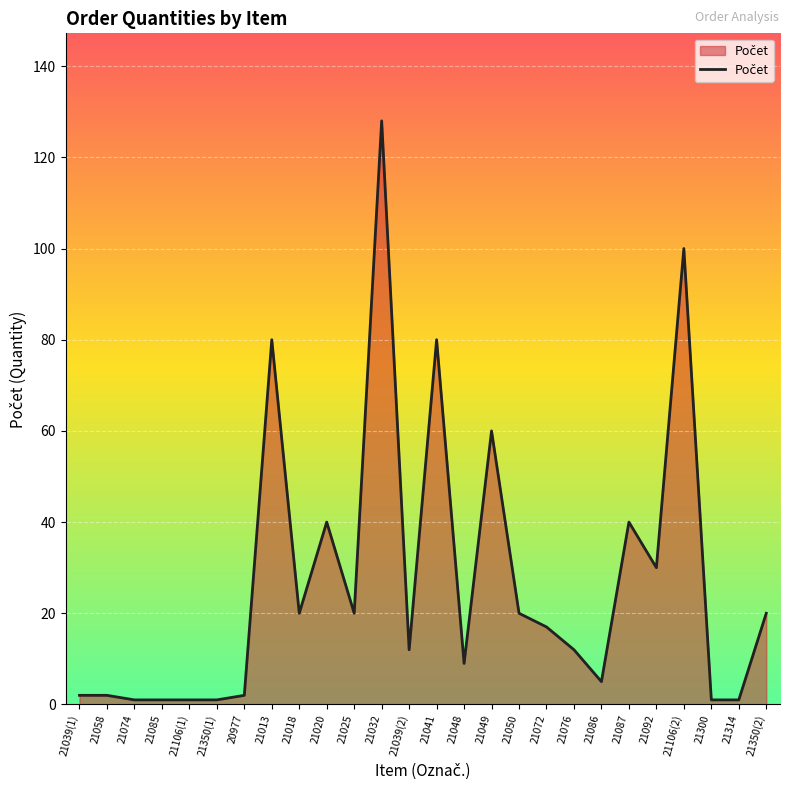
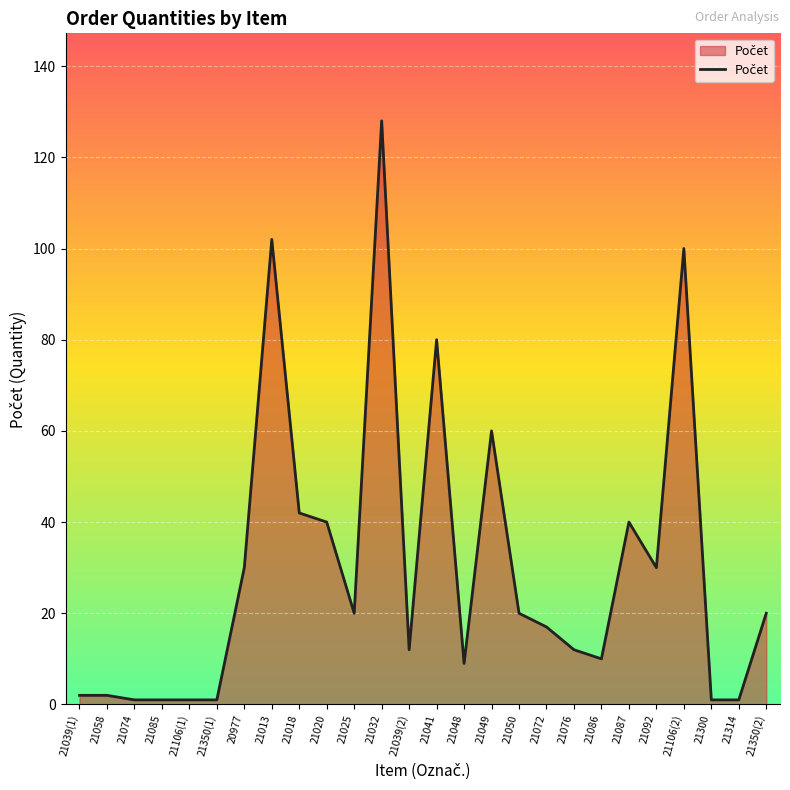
  {
    "21039(1)": 2,
    "21058": 2,
    "21074": 1,
    "21085": 1,
    "21106(1)": 1,
    "21350(1)": 1,
-   "20977": 2,
-   "21013": 80,
-   "21018": 20,
+   "20977": 30,
+   "21013": 102,
+   "21018": 42,
    "21020": 40,
    "21025": 20,
    "21032": 128,
    "21039(2)": 12,
    "21041": 80,
    "21048": 9,
    "21049": 60,
    "21050": 20,
    "21072": 17,
    "21076": 12,
-   "21086": 5,
+   "21086": 10,
    "21087": 40,
    "21092": 30,
    "21106(2)": 100,
    "21300": 1,
    "21314": 1,
    "21350(2)": 20
  }
